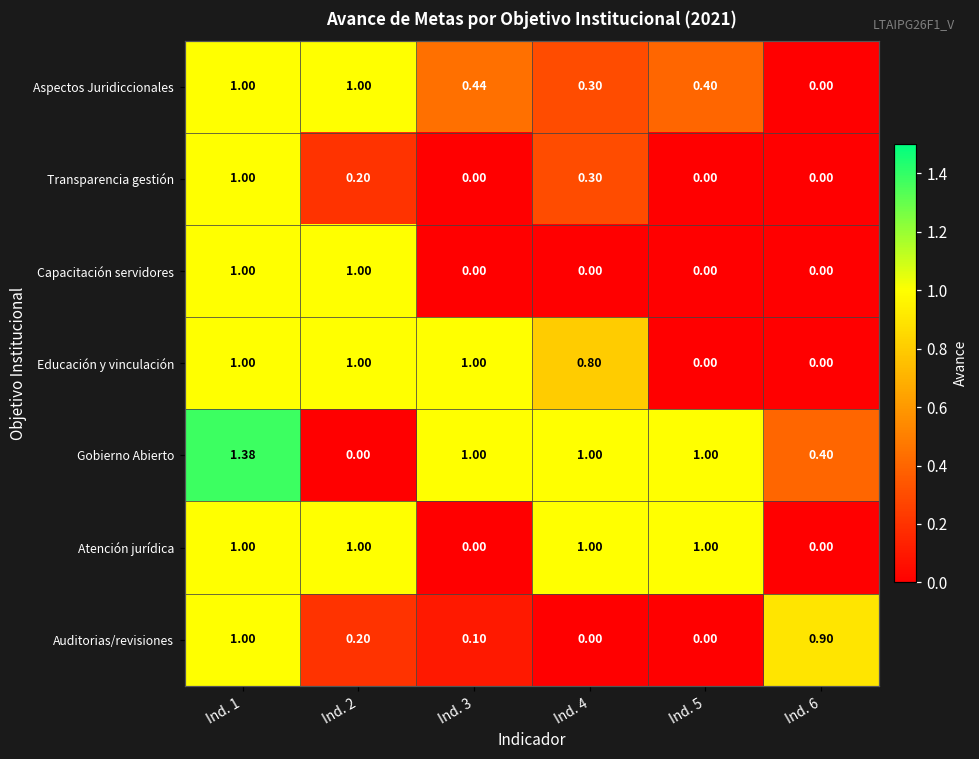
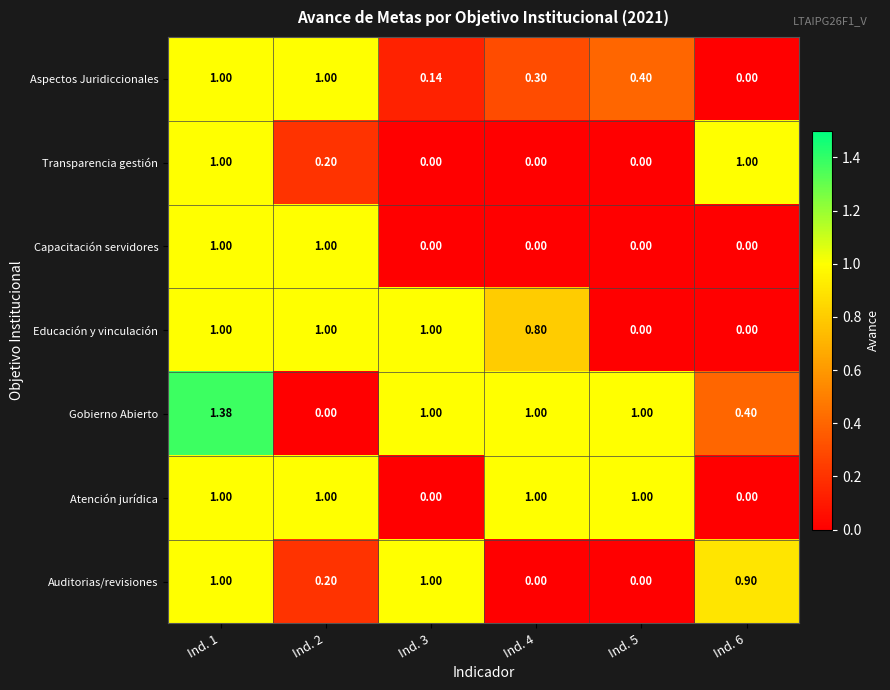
  {
    "Aspectos Juridiccionales": {
      "Ind. 1": 1.00,
      "Ind. 2": 1.00,
-     "Ind. 3": 0.44,
+     "Ind. 3": 0.14,
      "Ind. 4": 0.30,
      "Ind. 5": 0.40,
      "Ind. 6": 0.00
    },
    "Transparencia gestión": {
      "Ind. 1": 1.00,
      "Ind. 2": 0.20,
      "Ind. 3": 0.00,
-     "Ind. 4": 0.30,
+     "Ind. 4": 0.00,
      "Ind. 5": 0.00,
-     "Ind. 6": 0.00
+     "Ind. 6": 1.00
    },
    "Capacitación servidores": {
      "Ind. 1": 1.00,
      "Ind. 2": 1.00,
      "Ind. 3": 0.00,
      "Ind. 4": 0.00,
      "Ind. 5": 0.00,
      "Ind. 6": 0.00
    },
    "Educación y vinculación": {
      "Ind. 1": 1.00,
      "Ind. 2": 1.00,
      "Ind. 3": 1.00,
      "Ind. 4": 0.80,
      "Ind. 5": 0.00,
      "Ind. 6": 0.00
    },
    "Gobierno Abierto": {
      "Ind. 1": 1.38,
      "Ind. 2": 0.00,
      "Ind. 3": 1.00,
      "Ind. 4": 1.00,
      "Ind. 5": 1.00,
      "Ind. 6": 0.40
    },
    "Atención jurídica": {
      "Ind. 1": 1.00,
      "Ind. 2": 1.00,
      "Ind. 3": 0.00,
      "Ind. 4": 1.00,
      "Ind. 5": 1.00,
      "Ind. 6": 0.00
    },
    "Auditorias/revisiones": {
      "Ind. 1": 1.00,
      "Ind. 2": 0.20,
-     "Ind. 3": 0.10,
+     "Ind. 3": 1.00,
      "Ind. 4": 0.00,
      "Ind. 5": 0.00,
      "Ind. 6": 0.90
    }
  }
